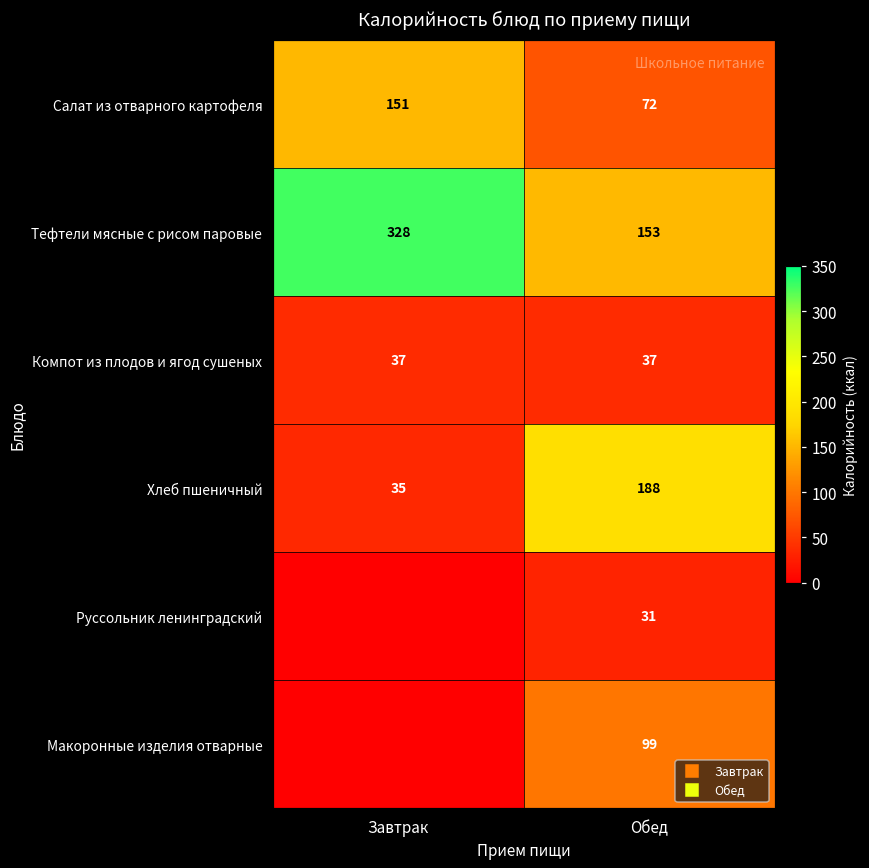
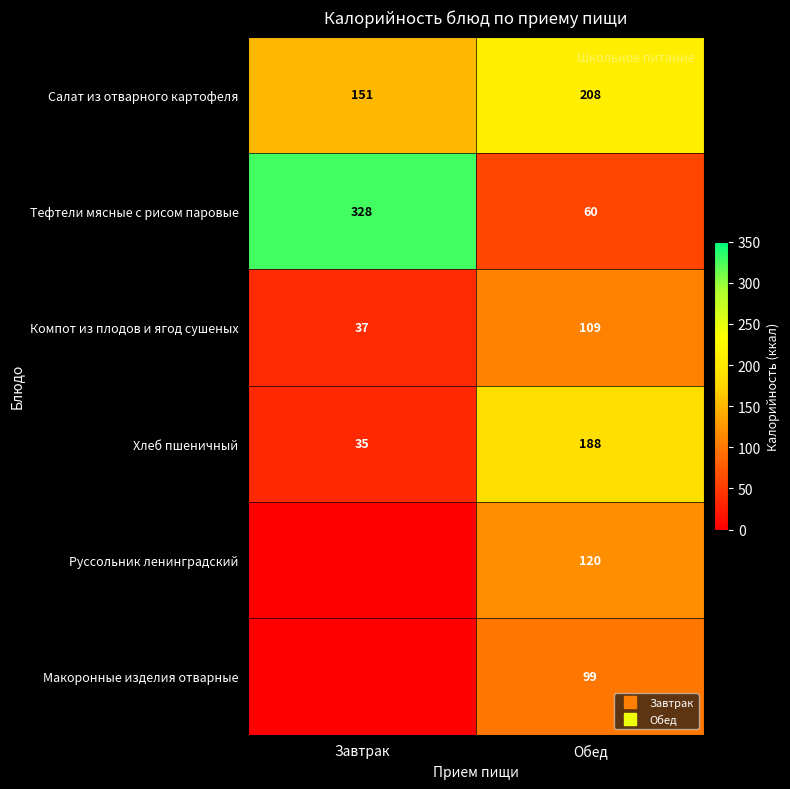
  {
    "Салат из отварного картофеля": {
      "Завтрак": 151,
-     "Обед": 72
+     "Обед": 208
    },
    "Тефтели мясные с рисом паровые": {
      "Завтрак": 328,
-     "Обед": 153
+     "Обед": 60
    },
    "Компот из плодов и ягод сушеных": {
      "Завтрак": 37,
-     "Обед": 37
+     "Обед": 109
    },
    "Хлеб пшеничный": {
      "Завтрак": 35,
      "Обед": 188
    },
    "Руссольник ленинградский": {
-     "Обед": 31
+     "Обед": 120
    },
    "Макоронные изделия отварные": {
      "Обед": 99
    }
  }
